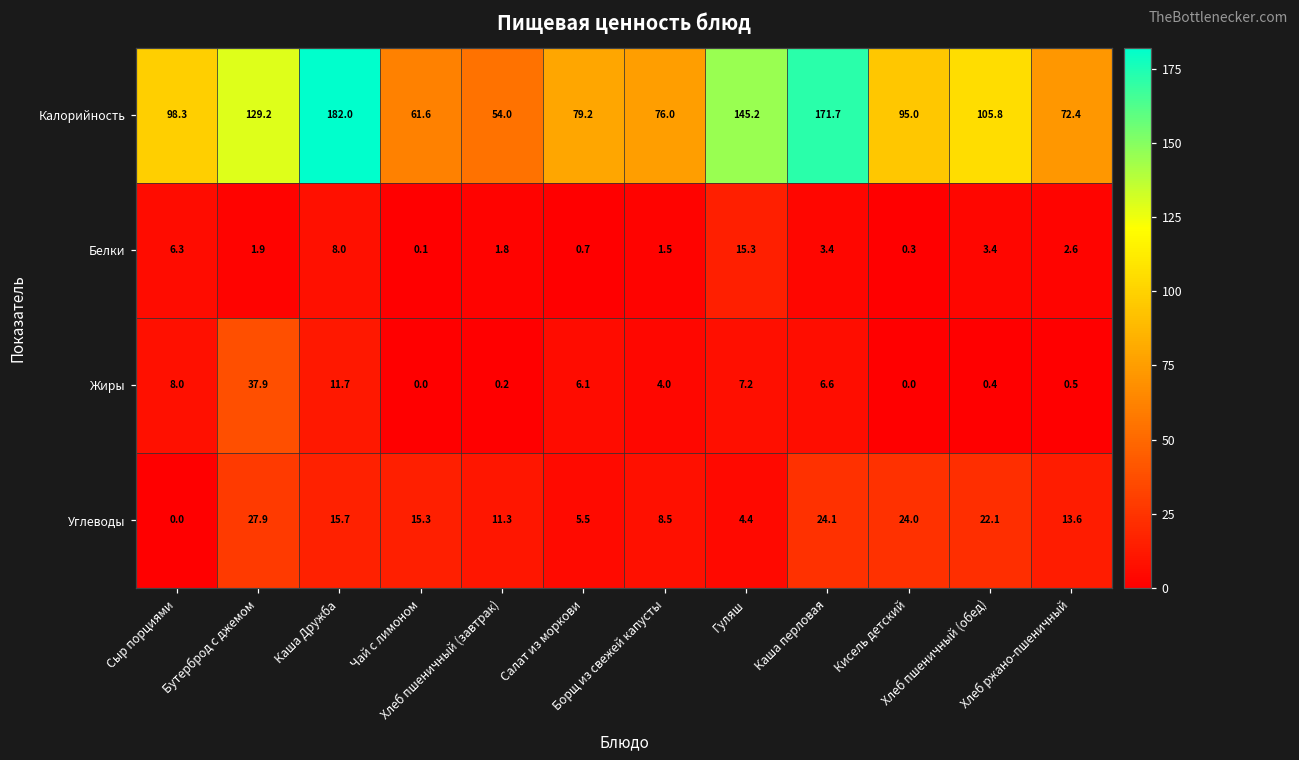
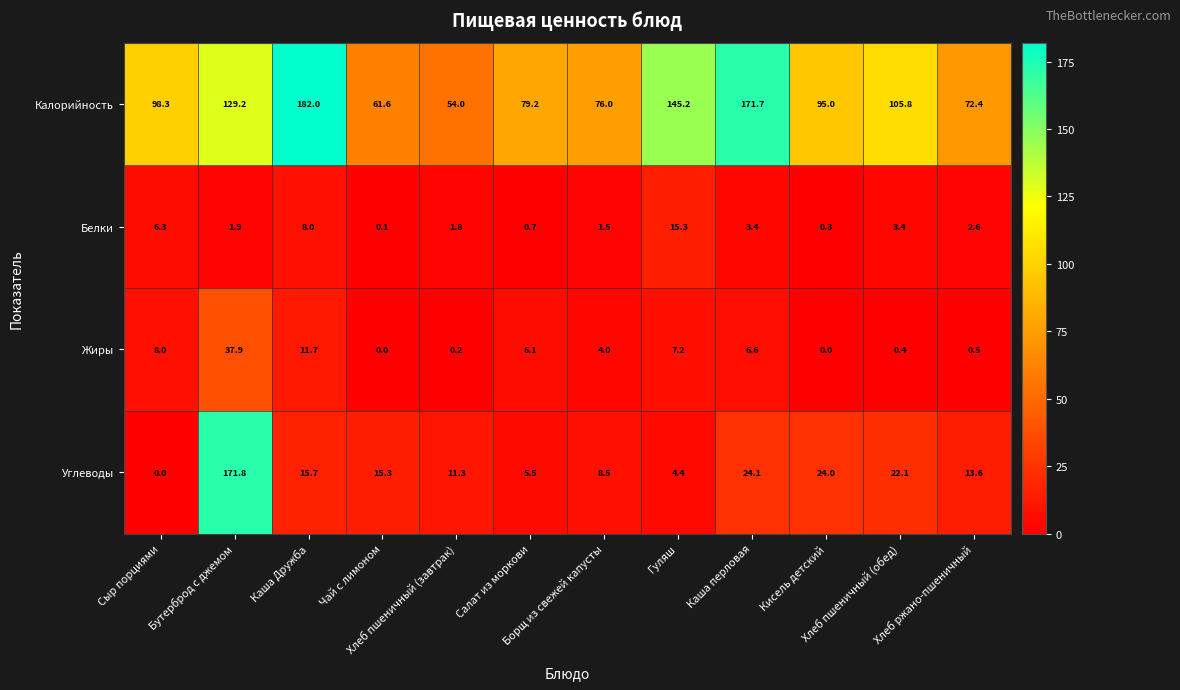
  {
    "Калорийность": {
      "Сыр порциями": 98.3,
      "Бутерброд с джемом": 129.2,
      "Каша Дружба": 182.0,
      "Чай с лимоном": 61.6,
      "Хлеб пшеничный (завтрак)": 54.0,
      "Салат из моркови": 79.2,
      "Борщ из свежей капусты": 76.0,
      "Гуляш": 145.2,
      "Каша перловая": 171.7,
      "Кисель детский": 95.0,
      "Хлеб пшеничный (обед)": 105.8,
      "Хлеб ржано-пшеничный": 72.4
    },
    "Белки": {
      "Сыр порциями": 6.3,
      "Бутерброд с джемом": 1.9,
      "Каша Дружба": 8.0,
      "Чай с лимоном": 0.1,
      "Хлеб пшеничный (завтрак)": 1.8,
      "Салат из моркови": 0.7,
      "Борщ из свежей капусты": 1.5,
      "Гуляш": 15.3,
      "Каша перловая": 3.4,
      "Кисель детский": 0.3,
      "Хлеб пшеничный (обед)": 3.4,
      "Хлеб ржано-пшеничный": 2.6
    },
    "Жиры": {
      "Сыр порциями": 8.0,
      "Бутерброд с джемом": 37.9,
      "Каша Дружба": 11.7,
      "Чай с лимоном": 0.0,
      "Хлеб пшеничный (завтрак)": 0.2,
      "Салат из моркови": 6.1,
      "Борщ из свежей капусты": 4.0,
      "Гуляш": 7.2,
      "Каша перловая": 6.6,
      "Кисель детский": 0.0,
      "Хлеб пшеничный (обед)": 0.4,
      "Хлеб ржано-пшеничный": 0.5
    },
    "Углеводы": {
      "Сыр порциями": 0.0,
-     "Бутерброд с джемом": 27.9,
+     "Бутерброд с джемом": 171.8,
      "Каша Дружба": 15.7,
      "Чай с лимоном": 15.3,
      "Хлеб пшеничный (завтрак)": 11.3,
      "Салат из моркови": 5.5,
      "Борщ из свежей капусты": 8.5,
      "Гуляш": 4.4,
      "Каша перловая": 24.1,
      "Кисель детский": 24.0,
      "Хлеб пшеничный (обед)": 22.1,
      "Хлеб ржано-пшеничный": 13.6
    }
  }
